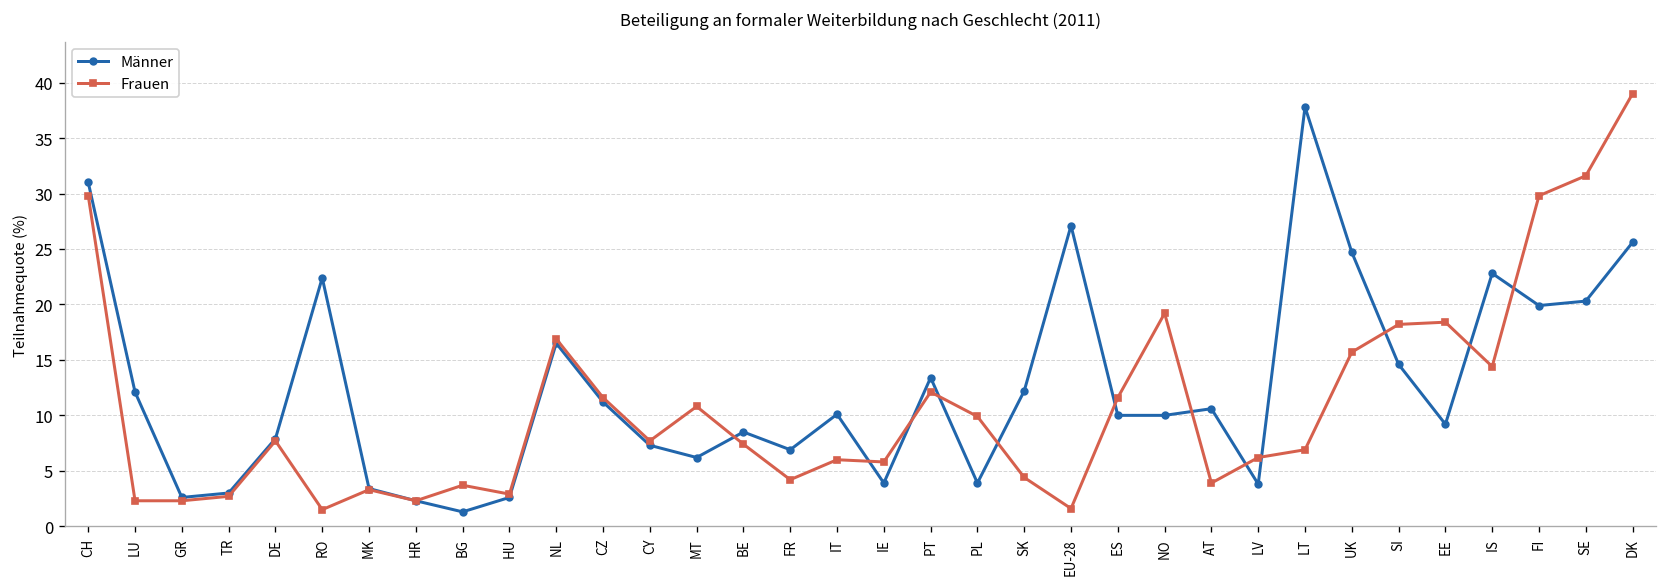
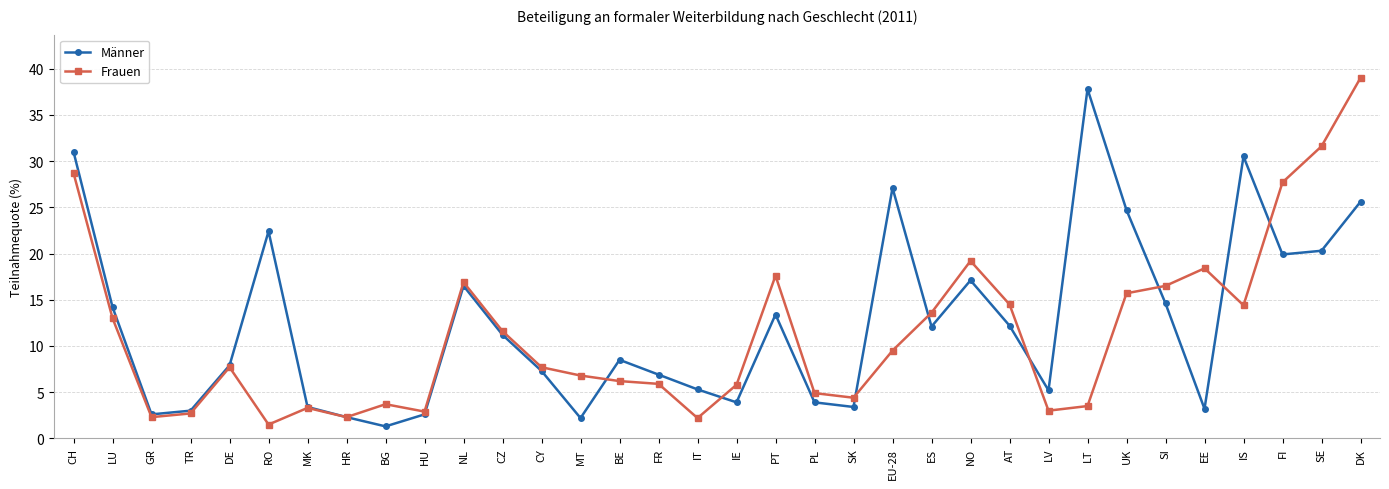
  {
    "Männer": {
      "CH": 31,
-     "LU": 12,
+     "LU": 14,
      "GR": 3,
      "TR": 3,
      "RO": 22,
      "BG": 1,
      "HU": 3,
      "NL": 17,
      "CZ": 11,
      "CY": 7,
-     "MT": 6,
+     "MT": 2,
      "BE": 9,
      "FR": 7,
-     "IT": 10,
+     "IT": 5,
      "IE": 4,
      "PT": 13,
      "PL": 4,
-     "SK": 12,
+     "SK": 3,
      "EU-28": 27,
-     "ES": 10,
-     "NO": 10,
-     "AT": 11,
-     "LV": 4,
+     "ES": 12,
+     "NO": 17,
+     "AT": 12,
+     "LV": 5,
      "LT": 38,
      "UK": 25,
      "SI": 15,
-     "EE": 9,
-     "IS": 23,
+     "EE": 3,
+     "IS": 31,
      "FI": 20,
      "SE": 20,
      "DK": 26
    },
    "Frauen": {
-     "CH": 30,
-     "LU": 2,
+     "CH": 29,
+     "LU": 13,
      "GR": 2,
      "TR": 3,
      "RO": 2,
      "BG": 4,
      "HU": 3,
      "NL": 17,
      "CZ": 12,
      "CY": 8,
-     "MT": 11,
-     "BE": 7,
-     "FR": 4,
-     "IT": 6,
+     "MT": 7,
+     "BE": 6,
+     "FR": 6,
+     "IT": 2,
      "IE": 6,
-     "PT": 12,
-     "PL": 10,
+     "PT": 18,
+     "PL": 5,
      "SK": 4,
-     "EU-28": 2,
-     "ES": 12,
+     "EU-28": 10,
+     "ES": 14,
      "NO": 19,
-     "AT": 4,
-     "LV": 6,
-     "LT": 7,
+     "AT": 15,
+     "LV": 3,
+     "LT": 4,
      "UK": 16,
-     "SI": 18,
+     "SI": 17,
      "EE": 18,
      "IS": 14,
-     "FI": 30,
+     "FI": 28,
      "SE": 32,
      "DK": 39
    }
  }
